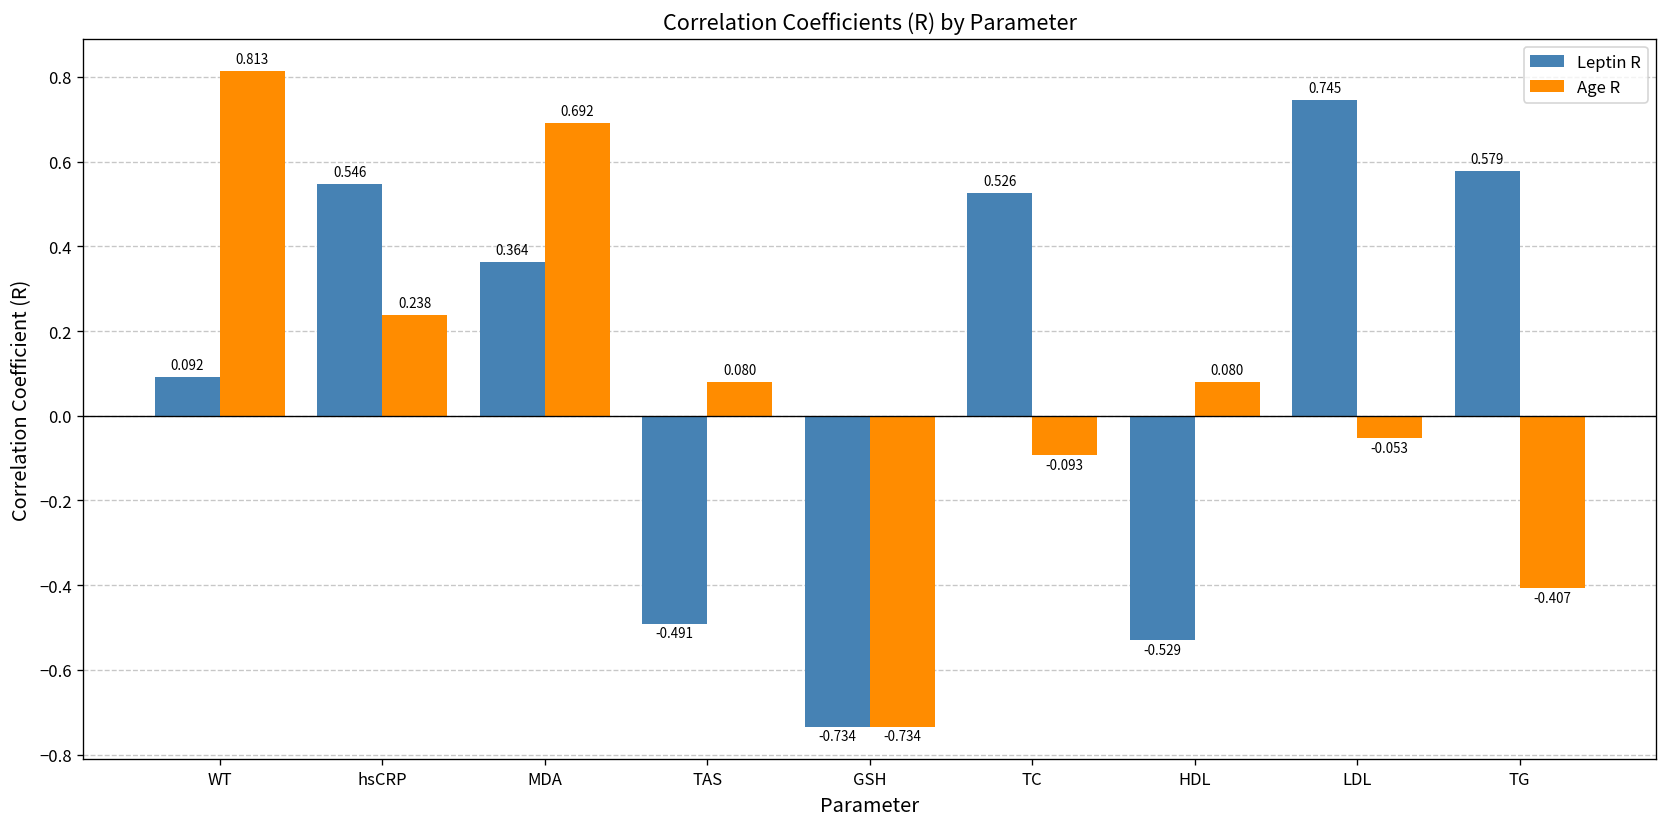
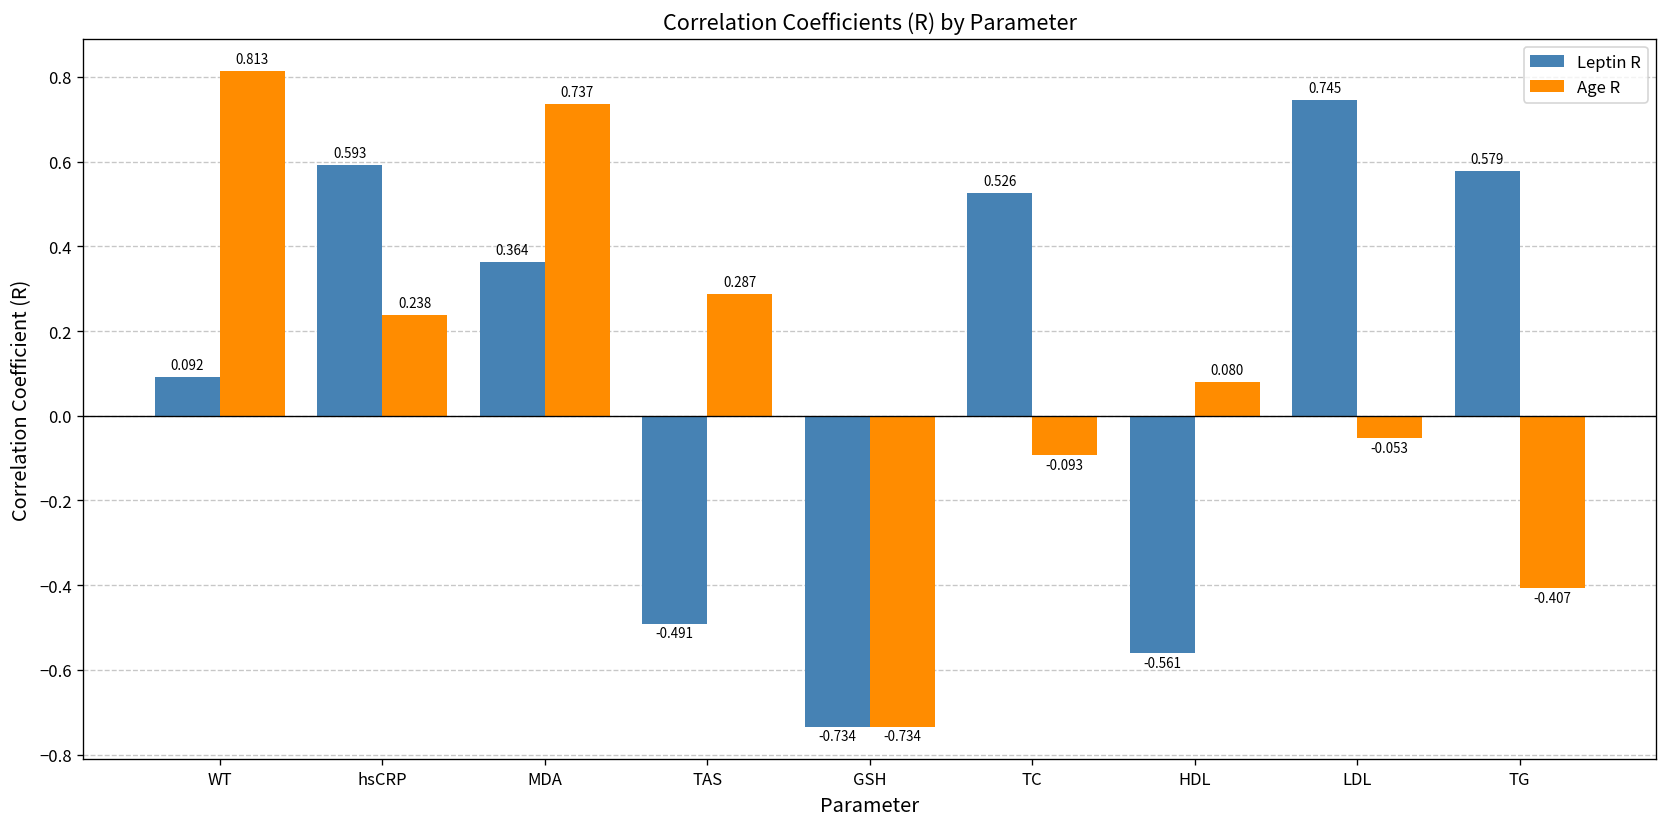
  {
    "Leptin R": {
      "WT": 0.092,
-     "hsCRP": 0.546,
+     "hsCRP": 0.593,
      "MDA": 0.364,
      "TAS": -0.491,
      "GSH": -0.734,
      "TC": 0.526,
-     "HDL": -0.529,
+     "HDL": -0.561,
      "LDL": 0.745,
      "TG": 0.579
    },
    "Age R": {
      "WT": 0.813,
      "hsCRP": 0.238,
-     "MDA": 0.692,
-     "TAS": 0.080,
+     "MDA": 0.737,
+     "TAS": 0.287,
      "GSH": -0.734,
      "TC": -0.093,
      "HDL": 0.080,
      "LDL": -0.053,
      "TG": -0.407
    }
  }
